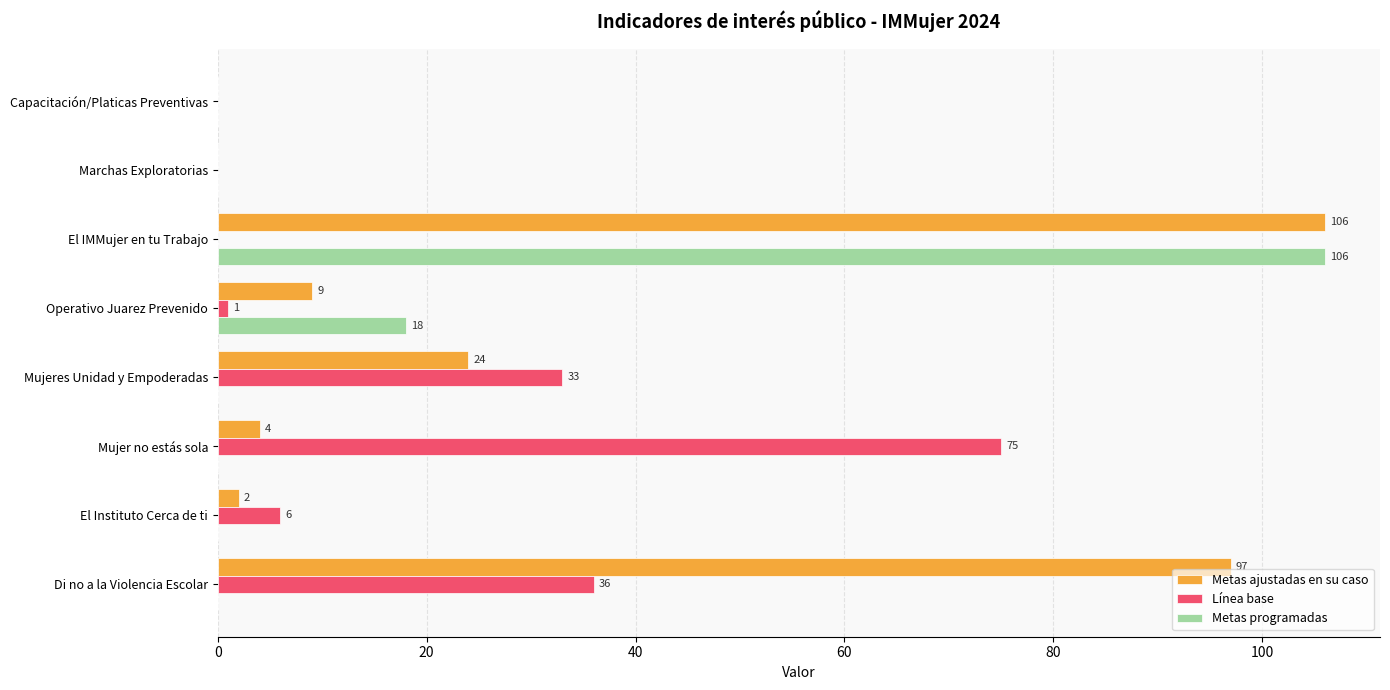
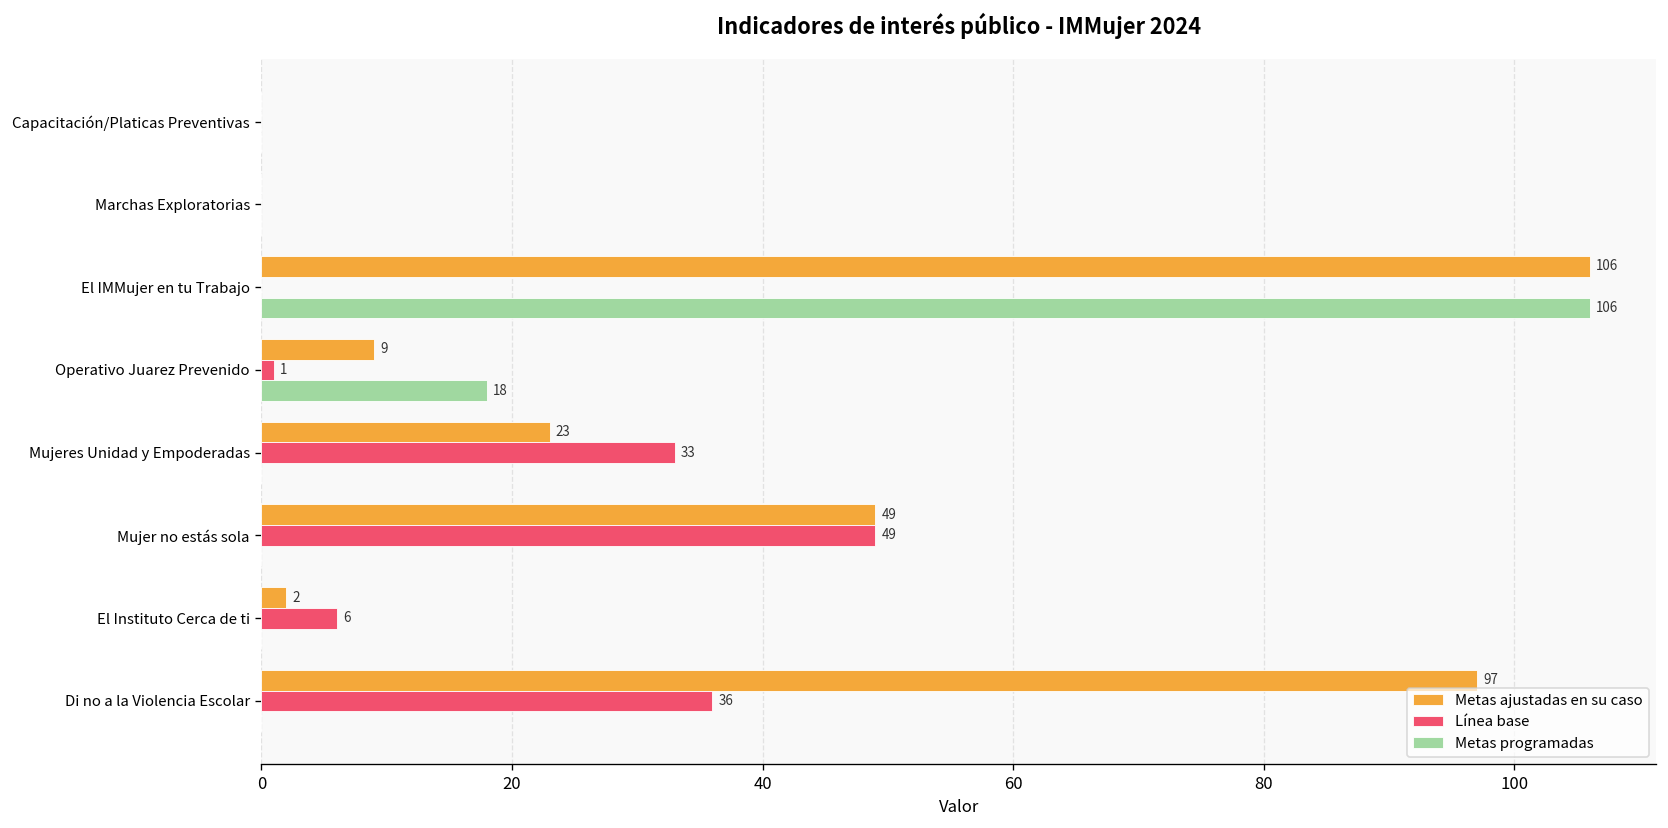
  {
    "Metas ajustadas en su caso": {
      "El IMMujer en tu Trabajo": 106,
      "Operativo Juarez Prevenido": 9,
-     "Mujeres Unidad y Empoderadas": 24,
-     "Mujer no estás sola": 4,
+     "Mujeres Unidad y Empoderadas": 23,
+     "Mujer no estás sola": 49,
      "El Instituto Cerca de ti": 2
    },
    "Línea base": {
      "Operativo Juarez Prevenido": 1,
      "Mujeres Unidad y Empoderadas": 33,
-     "Mujer no estás sola": 75,
+     "Mujer no estás sola": 49,
      "El Instituto Cerca de ti": 6,
      "Di no a la Violencia Escolar": 36
    },
    "Metas programadas": {
      "El IMMujer en tu Trabajo": 106,
      "Operativo Juarez Prevenido": 18
    }
  }
